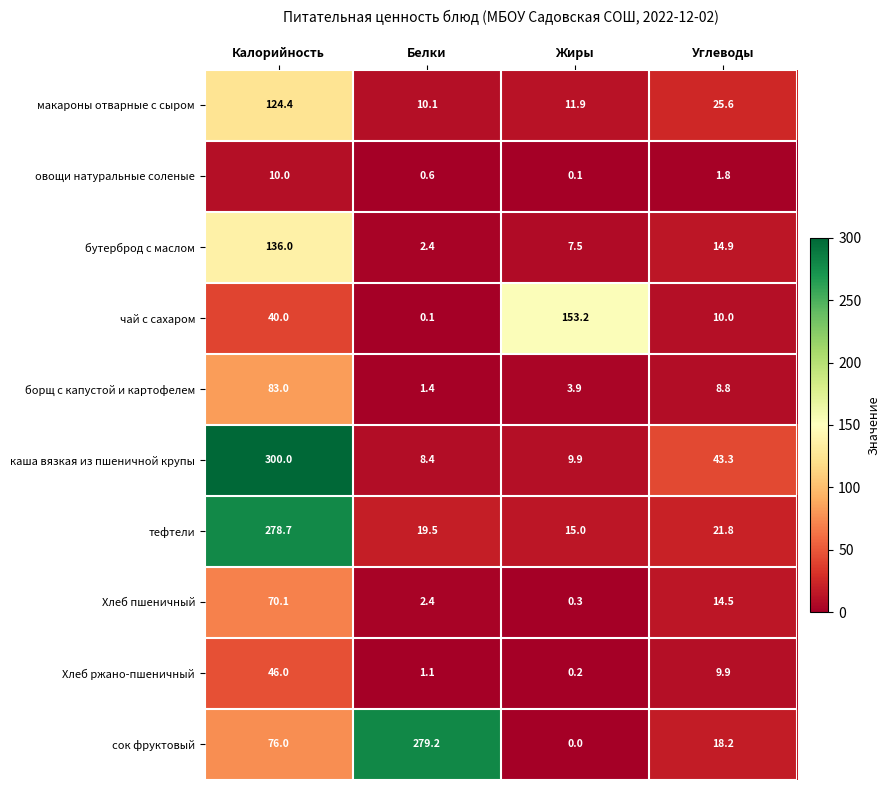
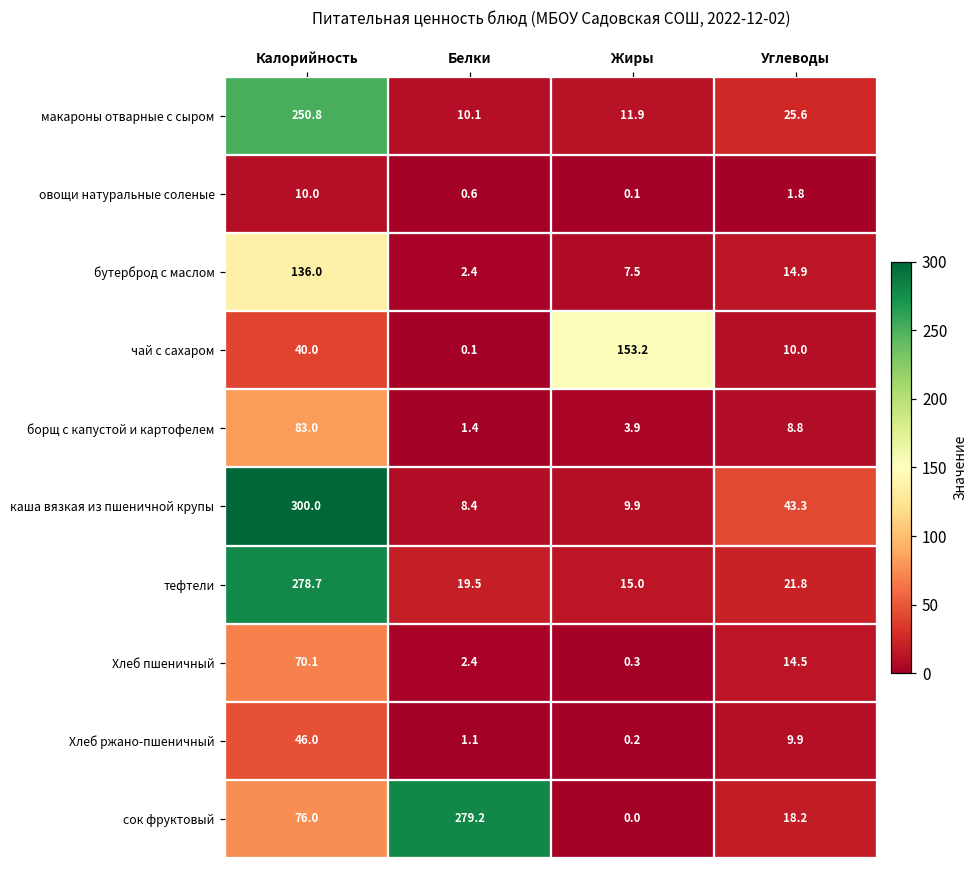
  {
    "макароны отварные с сыром": {
-     "Калорийность": 124.4,
+     "Калорийность": 250.8,
      "Белки": 10.1,
      "Жиры": 11.9,
      "Углеводы": 25.6
    },
    "овощи натуральные соленые": {
      "Калорийность": 10.0,
      "Белки": 0.6,
      "Жиры": 0.1,
      "Углеводы": 1.8
    },
    "бутерброд с маслом": {
      "Калорийность": 136.0,
      "Белки": 2.4,
      "Жиры": 7.5,
      "Углеводы": 14.9
    },
    "чай с сахаром": {
      "Калорийность": 40.0,
      "Белки": 0.1,
      "Жиры": 153.2,
      "Углеводы": 10.0
    },
    "борщ с капустой и картофелем": {
      "Калорийность": 83.0,
      "Белки": 1.4,
      "Жиры": 3.9,
      "Углеводы": 8.8
    },
    "каша вязкая из пшеничной крупы": {
      "Калорийность": 300.0,
      "Белки": 8.4,
      "Жиры": 9.9,
      "Углеводы": 43.3
    },
    "тефтели": {
      "Калорийность": 278.7,
      "Белки": 19.5,
      "Жиры": 15.0,
      "Углеводы": 21.8
    },
    "Хлеб пшеничный": {
      "Калорийность": 70.1,
      "Белки": 2.4,
      "Жиры": 0.3,
      "Углеводы": 14.5
    },
    "Хлеб ржано-пшеничный": {
      "Калорийность": 46.0,
      "Белки": 1.1,
      "Жиры": 0.2,
      "Углеводы": 9.9
    },
    "сок фруктовый": {
      "Калорийность": 76.0,
      "Белки": 279.2,
      "Жиры": 0.0,
      "Углеводы": 18.2
    }
  }
